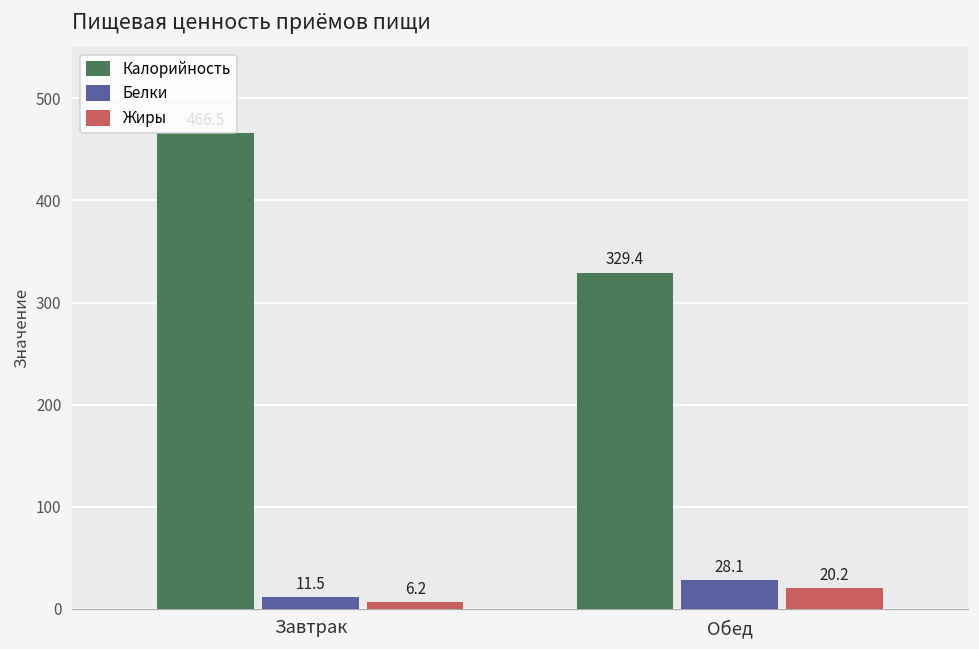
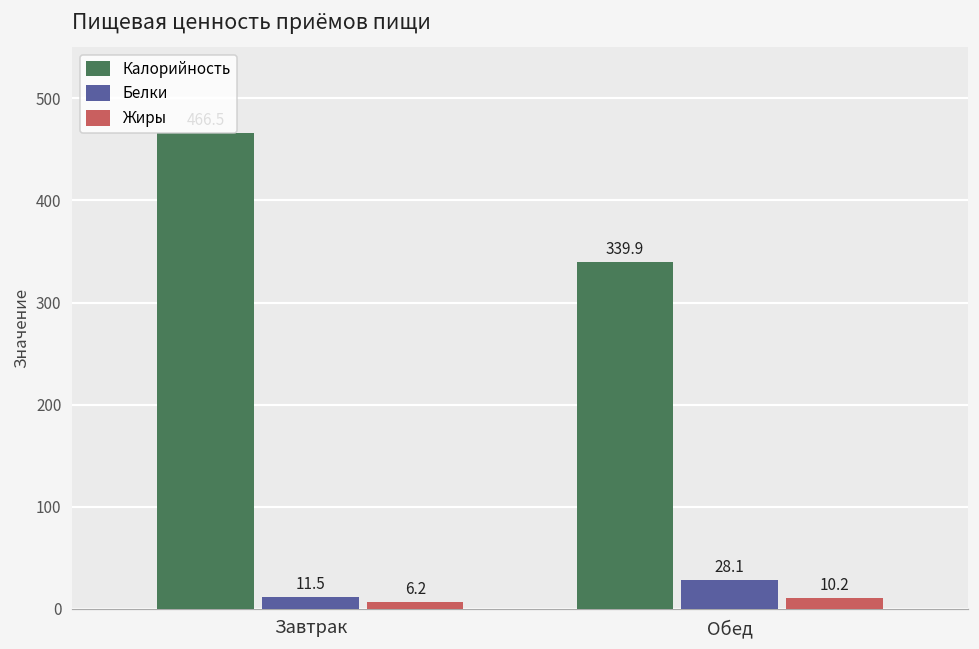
  {
    "Калорийность": {
-     "Обед": 329.4
+     "Обед": 339.9
    },
    "Белки": {
      "Завтрак": 11.5,
      "Обед": 28.1
    },
    "Жиры": {
      "Завтрак": 6.2,
-     "Обед": 20.2
+     "Обед": 10.2
    }
  }
